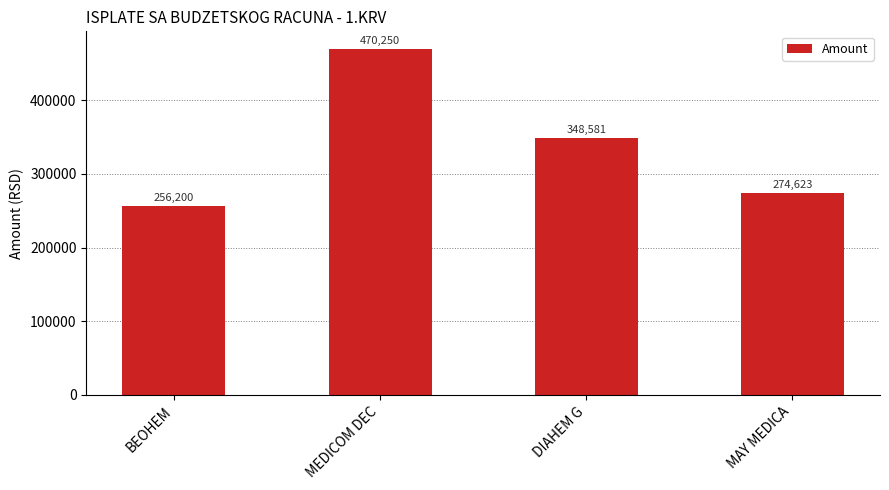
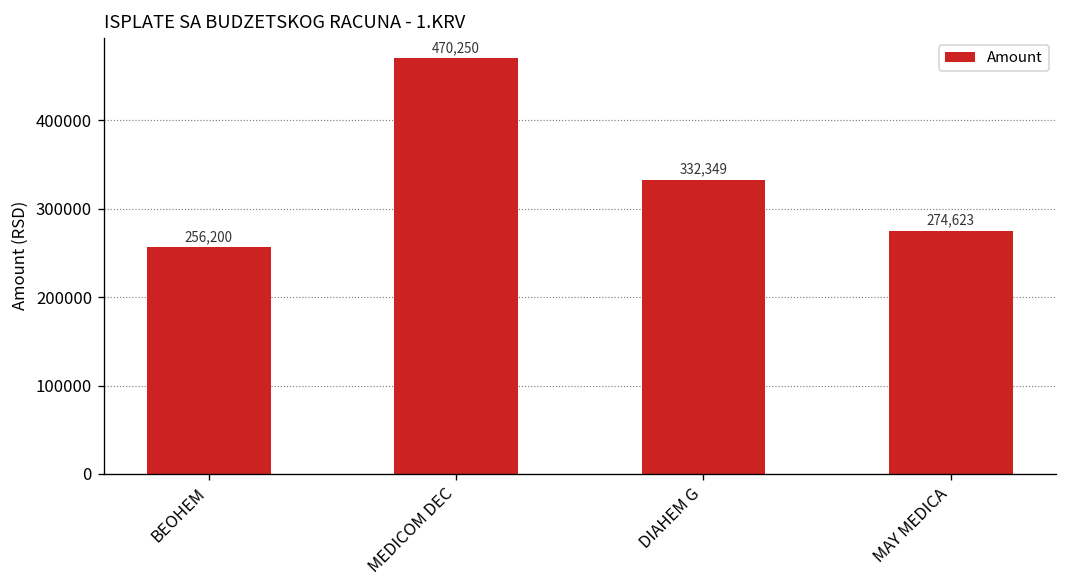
  {
    "BEOHEM": "256,200",
    "MEDICOM DEC": "470,250",
-   "DIAHEM G": "348,581",
+   "DIAHEM G": "332,349",
    "MAY MEDICA": "274,623"
  }
